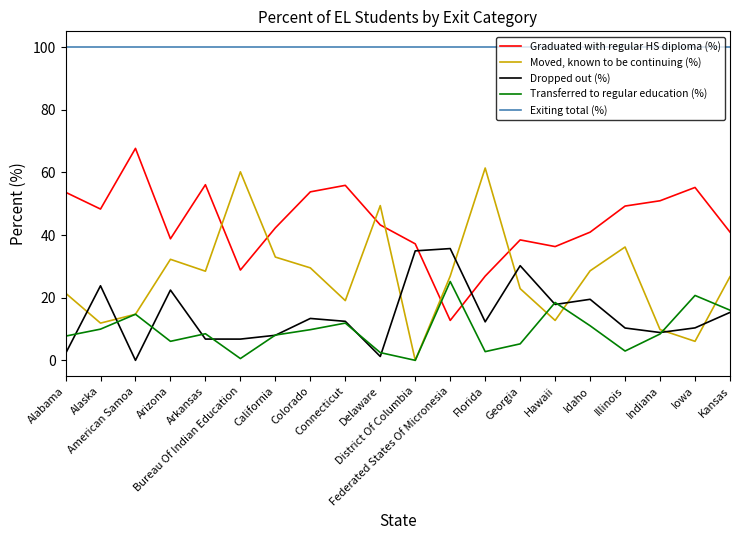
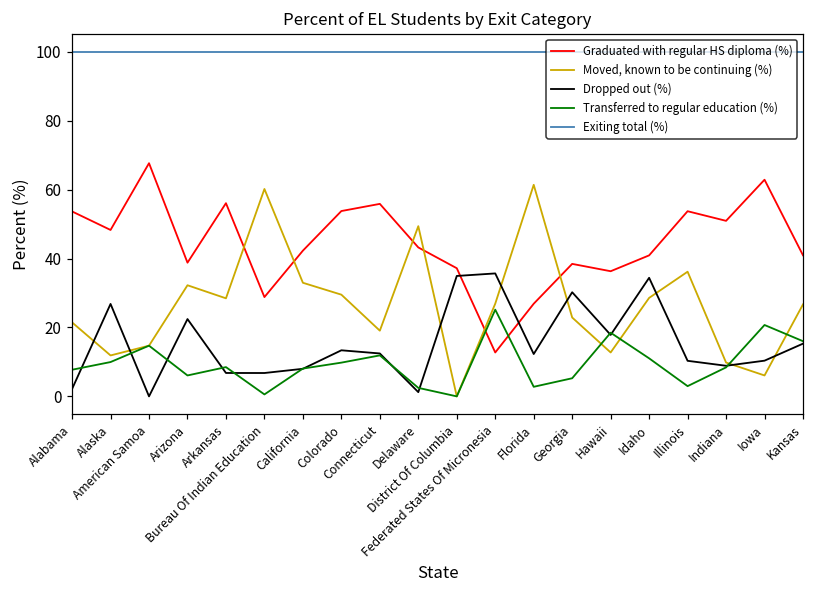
  {
    "Graduated with regular HS diploma (%)": {
      "Alabama": 54,
      "Alaska": 48,
      "American Samoa": 68,
      "Arizona": 39,
      "Arkansas": 56,
      "Bureau Of Indian Education": 29,
      "California": 42,
      "Colorado": 54,
      "Connecticut": 56,
      "Delaware": 43,
      "District Of Columbia": 37,
      "Federated States Of Micronesia": 13,
      "Florida": 27,
      "Georgia": 38,
      "Hawaii": 36,
      "Idaho": 41,
-     "Illinois": 49,
+     "Illinois": 54,
      "Indiana": 51,
-     "Iowa": 55,
+     "Iowa": 63,
      "Kansas": 41
    },
    "Moved, known to be continuing (%)": {
      "Alabama": 21,
      "Alaska": 12,
      "Arizona": 32,
      "Arkansas": 28,
      "Bureau Of Indian Education": 60,
      "California": 33,
      "Colorado": 30,
      "Connecticut": 19,
      "Delaware": 49,
      "Federated States Of Micronesia": 27,
      "Florida": 61,
      "Georgia": 23,
      "Hawaii": 13,
      "Idaho": 29,
      "Illinois": 36,
      "Indiana": 10,
      "Iowa": 6,
      "Kansas": 27
    },
    "Dropped out (%)": {
      "Alabama": 2,
-     "Alaska": 24,
+     "Alaska": 27,
      "American Samoa": 0,
      "Arizona": 22,
      "Arkansas": 7,
      "Bureau Of Indian Education": 7,
      "Colorado": 13,
      "Delaware": 1,
      "District Of Columbia": 35,
      "Federated States Of Micronesia": 36,
      "Florida": 12,
      "Georgia": 30,
-     "Idaho": 19,
+     "Idaho": 34,
      "Illinois": 10,
      "Iowa": 10
    },
    "Transferred to regular education (%)": {
      "Alabama": 8,
      "Alaska": 10,
      "Arizona": 6,
      "Arkansas": 8,
      "Bureau Of Indian Education": 1,
      "Colorado": 10,
      "Delaware": 2,
      "Federated States Of Micronesia": 25,
      "Florida": 3,
      "Georgia": 5,
      "Idaho": 11,
      "Illinois": 3,
      "Iowa": 21
    },
    "Exiting total (%)": {
      "Alabama": 100,
      "Alaska": 100,
      "American Samoa": 100,
      "Arizona": 100,
      "Arkansas": 100,
      "Bureau Of Indian Education": 100,
      "California": 100,
      "Colorado": 100,
      "Connecticut": 100,
      "Delaware": 100,
      "District Of Columbia": 100,
      "Federated States Of Micronesia": 100,
      "Florida": 100,
      "Kansas": 100
    }
  }
